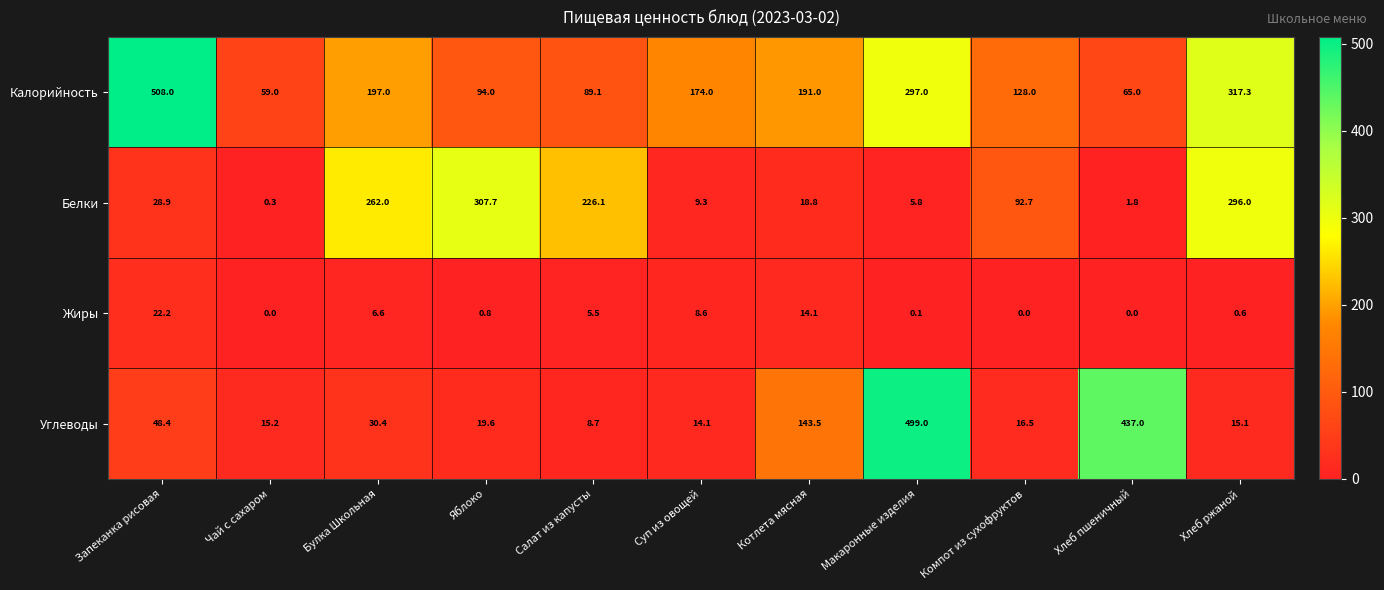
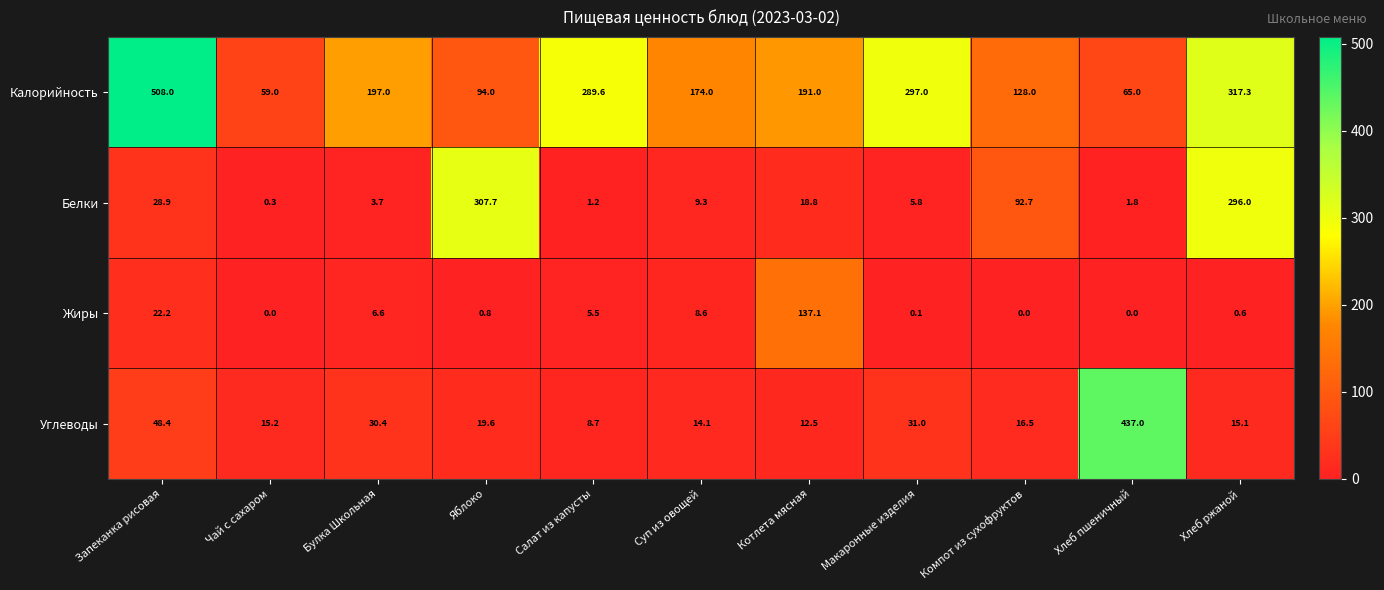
  {
    "Калорийность": {
      "Запеканка рисовая": 508.0,
      "Чай с сахаром": 59.0,
      "Булка Школьная": 197.0,
      "Яблоко": 94.0,
-     "Салат из капусты": 89.1,
+     "Салат из капусты": 289.6,
      "Суп из овощей": 174.0,
      "Котлета мясная": 191.0,
      "Макаронные изделия": 297.0,
      "Компот из сухофруктов": 128.0,
      "Хлеб пшеничный": 65.0,
      "Хлеб ржаной": 317.3
    },
    "Белки": {
      "Запеканка рисовая": 28.9,
      "Чай с сахаром": 0.3,
-     "Булка Школьная": 262.0,
+     "Булка Школьная": 3.7,
      "Яблоко": 307.7,
-     "Салат из капусты": 226.1,
+     "Салат из капусты": 1.2,
      "Суп из овощей": 9.3,
      "Котлета мясная": 18.8,
      "Макаронные изделия": 5.8,
      "Компот из сухофруктов": 92.7,
      "Хлеб пшеничный": 1.8,
      "Хлеб ржаной": 296.0
    },
    "Жиры": {
      "Запеканка рисовая": 22.2,
      "Чай с сахаром": 0.0,
      "Булка Школьная": 6.6,
      "Яблоко": 0.8,
      "Салат из капусты": 5.5,
      "Суп из овощей": 8.6,
-     "Котлета мясная": 14.1,
+     "Котлета мясная": 137.1,
      "Макаронные изделия": 0.1,
      "Компот из сухофруктов": 0.0,
      "Хлеб пшеничный": 0.0,
      "Хлеб ржаной": 0.6
    },
    "Углеводы": {
      "Запеканка рисовая": 48.4,
      "Чай с сахаром": 15.2,
      "Булка Школьная": 30.4,
      "Яблоко": 19.6,
      "Салат из капусты": 8.7,
      "Суп из овощей": 14.1,
-     "Котлета мясная": 143.5,
-     "Макаронные изделия": 499.0,
+     "Котлета мясная": 12.5,
+     "Макаронные изделия": 31.0,
      "Компот из сухофруктов": 16.5,
      "Хлеб пшеничный": 437.0,
      "Хлеб ржаной": 15.1
    }
  }
